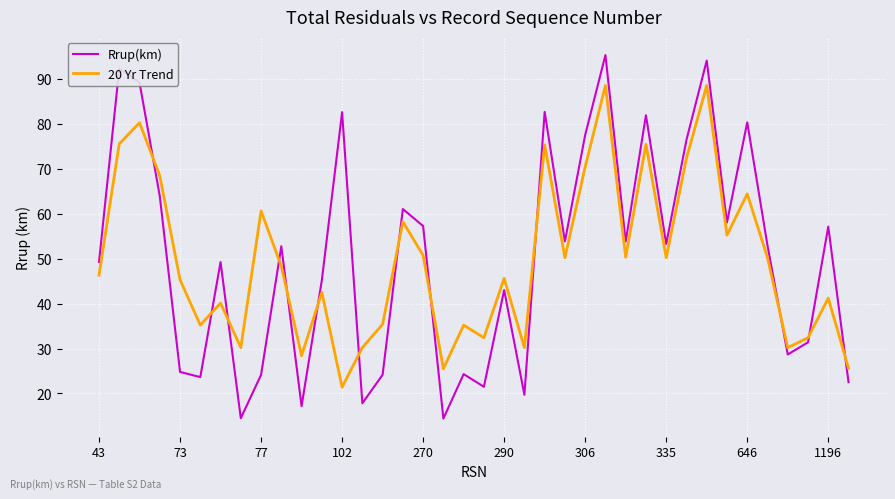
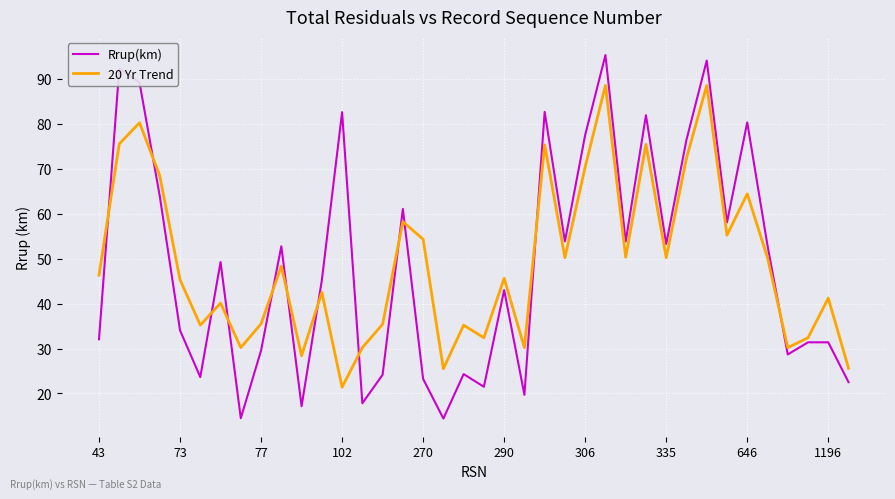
  {
    "Rrup(km)": {
-     "43": 49,
-     "73": 25,
-     "77": 24,
+     "43": 32,
+     "73": 34,
+     "77": 30,
      "102": 83,
-     "270": 57,
+     "270": 23,
      "290": 43,
      "306": 77,
      "335": 53,
      "646": 80,
-     "1196": 57
+     "1196": 31
    },
    "20 Yr Trend": {
      "43": 46,
      "73": 45,
-     "77": 61,
+     "77": 36,
      "102": 21,
-     "270": 51,
+     "270": 54,
      "290": 46,
      "306": 70,
      "335": 50,
      "646": 64,
      "1196": 41
    }
  }
